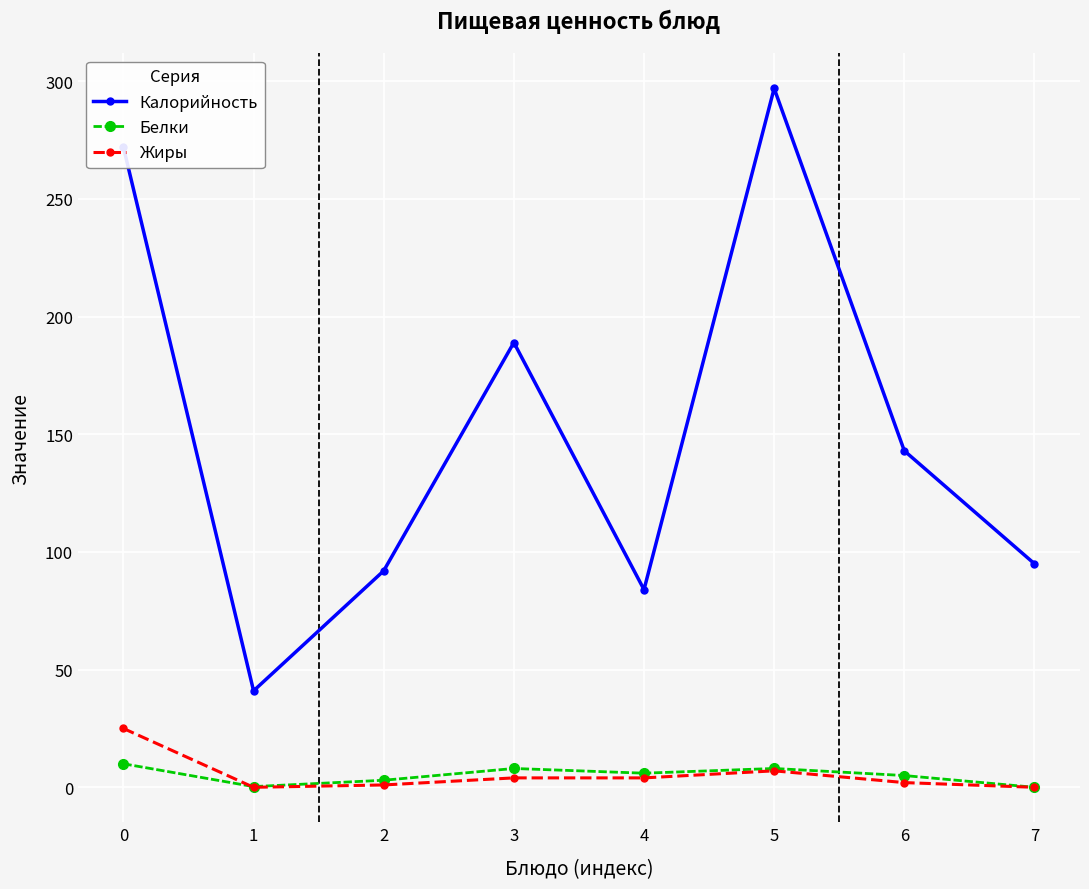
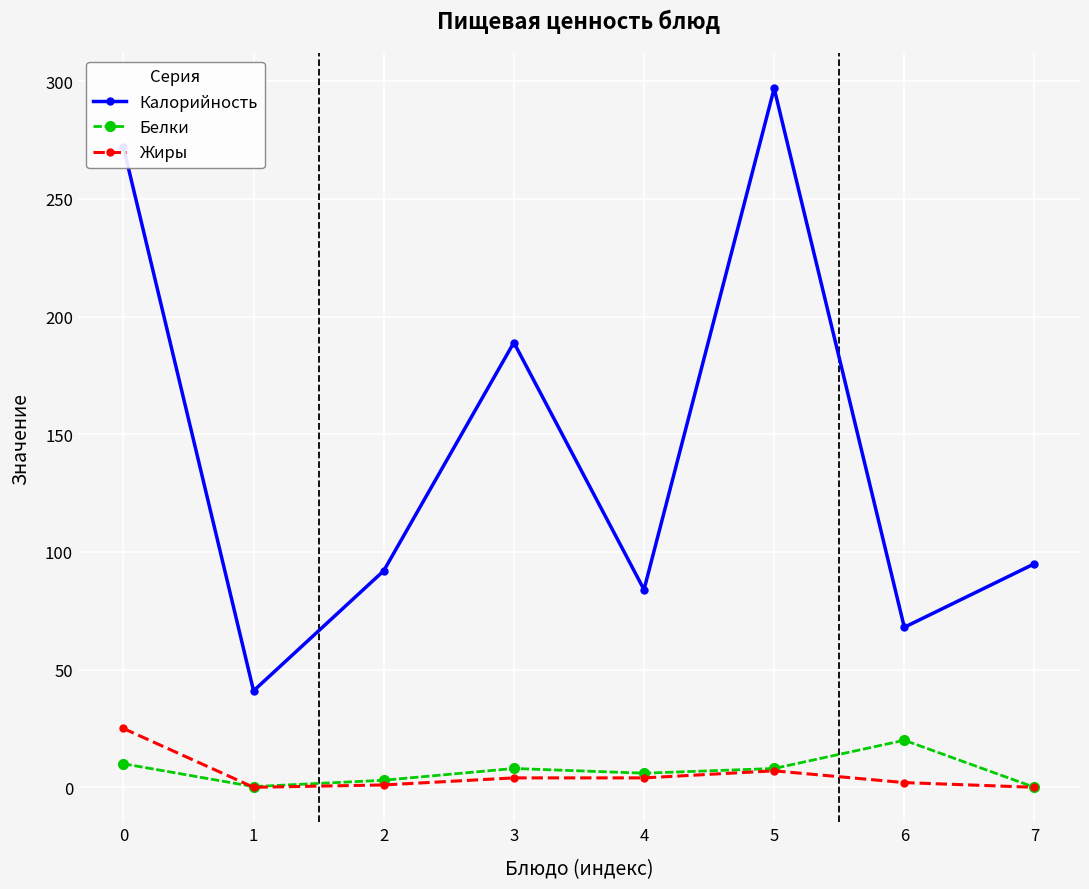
  {
    "Калорийность": {
      "1": 41,
      "2": 92,
      "3": 189,
      "4": 84,
      "5": 297,
-     "6": 143,
+     "6": 68,
      "7": 95
    },
    "Белки": {
      "0": 10,
      "2": 3,
      "3": 8,
      "4": 6,
-     "6": 5
+     "6": 20
    },
    "Жиры": {
      "0": 25,
      "2": 1,
      "3": 4,
      "4": 4,
      "6": 2
    }
  }
